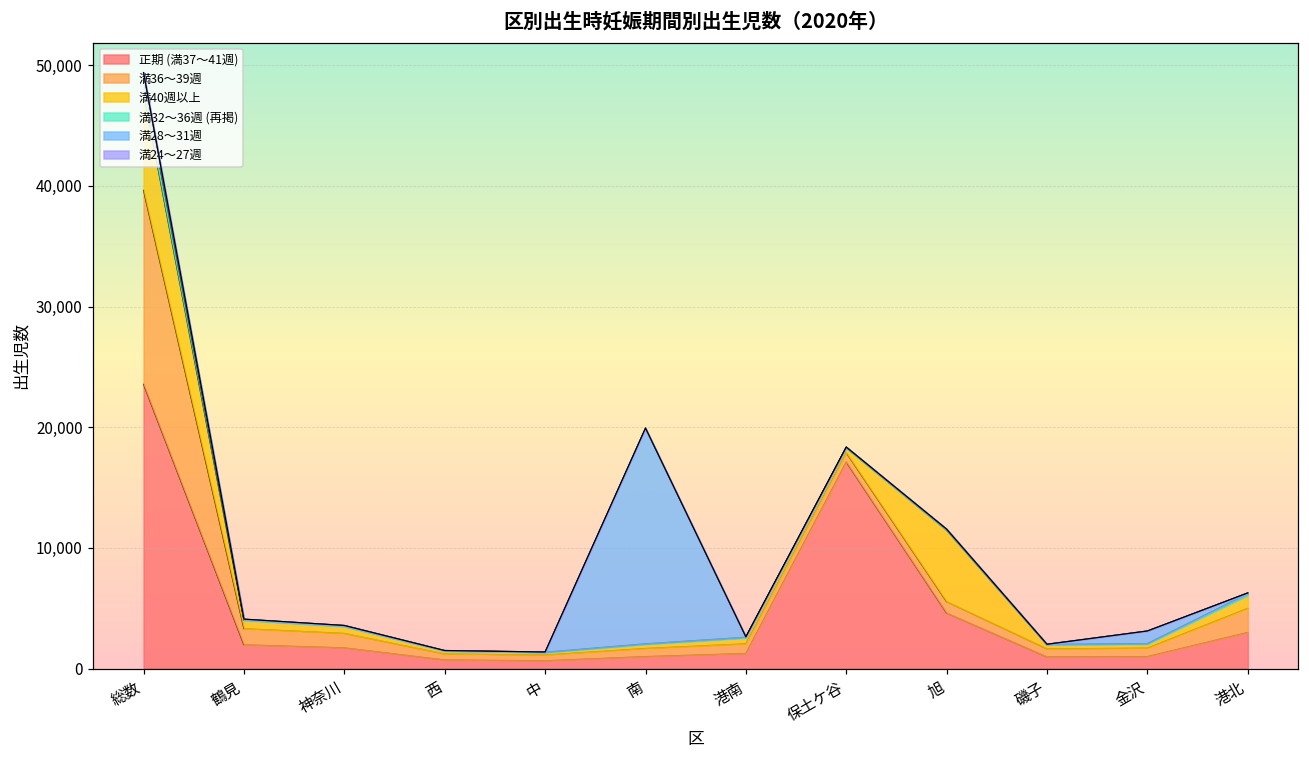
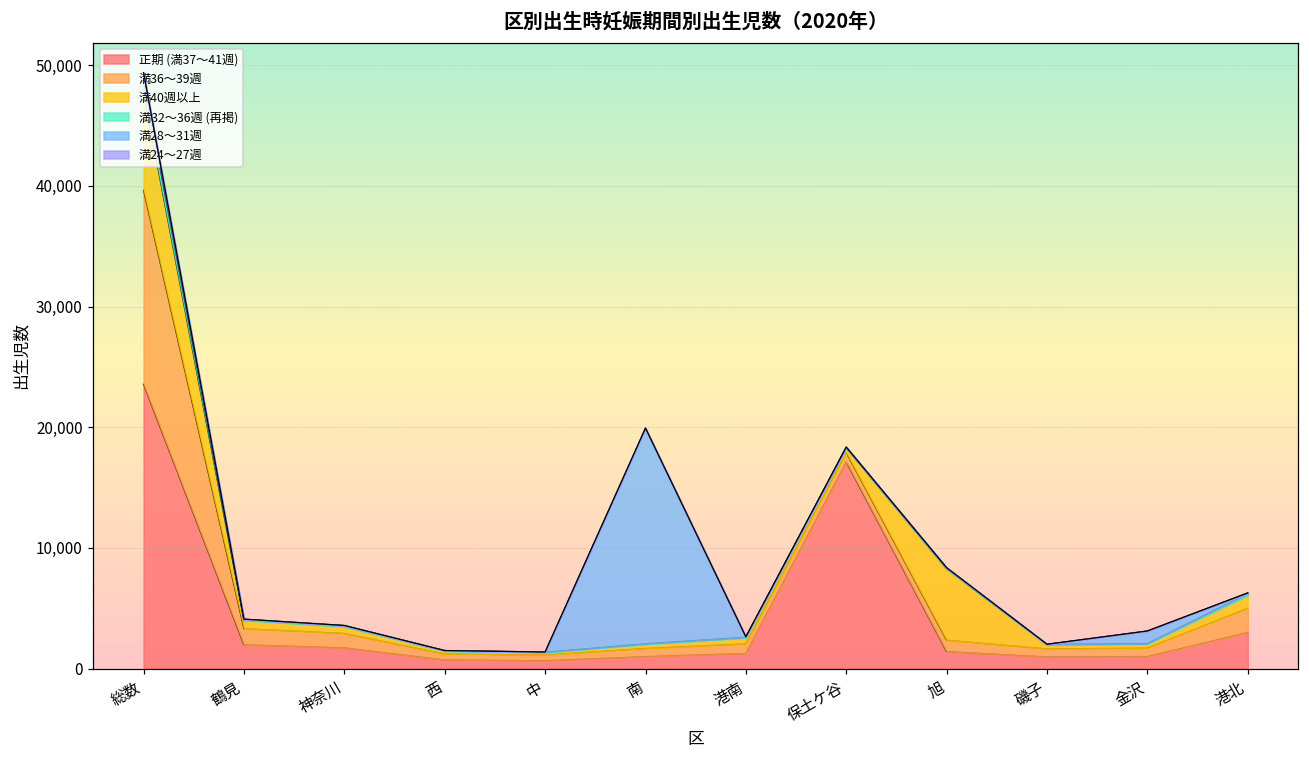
  {
    "正期 (満37～41週)": {
      "総数": "23,600",
      "鶴見": "2,000",
      "神奈川": "1,700",
      "西": "700",
      "中": "700",
      "南": "1,000",
      "港南": "1,300",
      "保土ケ谷": "17,100",
-     "旭": "4,600",
+     "旭": "1,400",
      "磯子": "1,000",
      "金沢": "1,000",
      "港北": "3,000"
    },
    "満36～39週": {
      "総数": "16,100",
      "鶴見": "1,300",
      "神奈川": "1,200",
      "南": "700",
      "港南": "800",
      "保土ケ谷": "800",
      "旭": "900",
      "磯子": "700",
      "金沢": "700",
      "港北": "2,000"
    },
    "満24～27週": {
      "南": "17,900",
      "金沢": "1,000"
    }
  }
